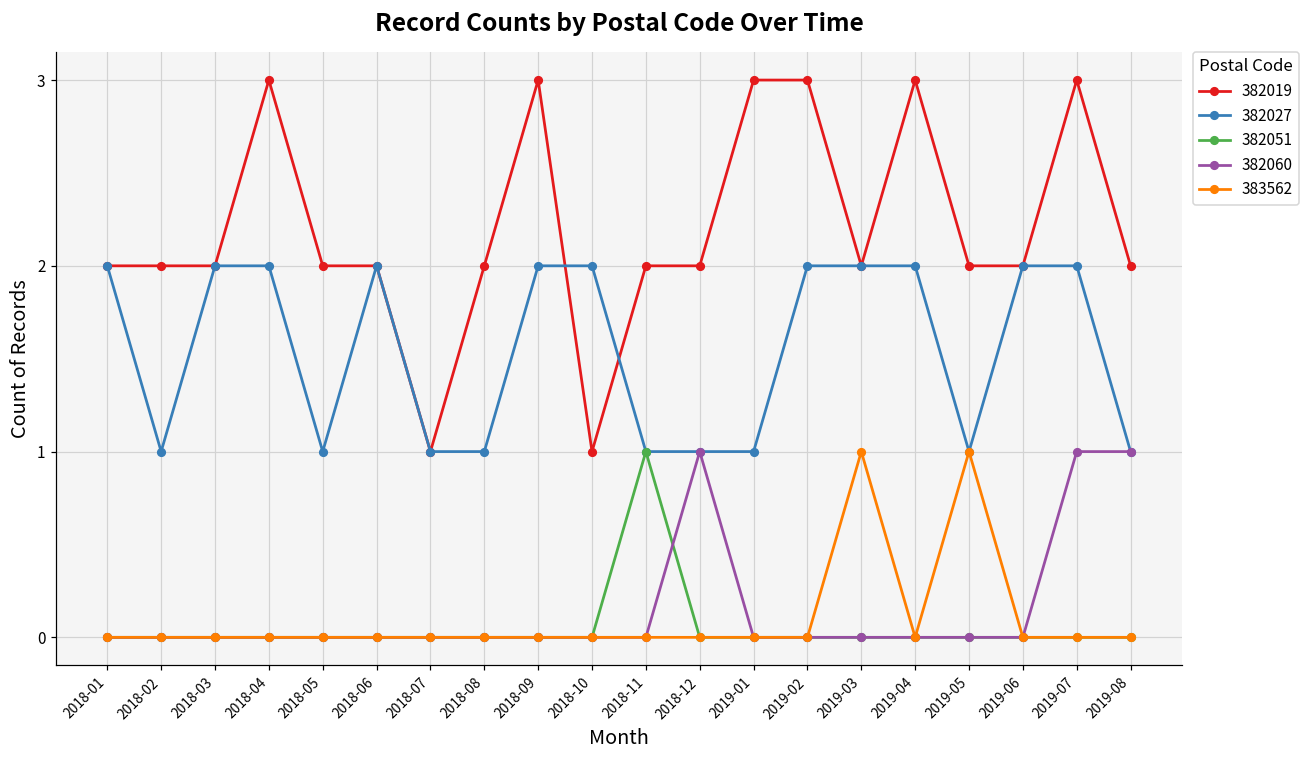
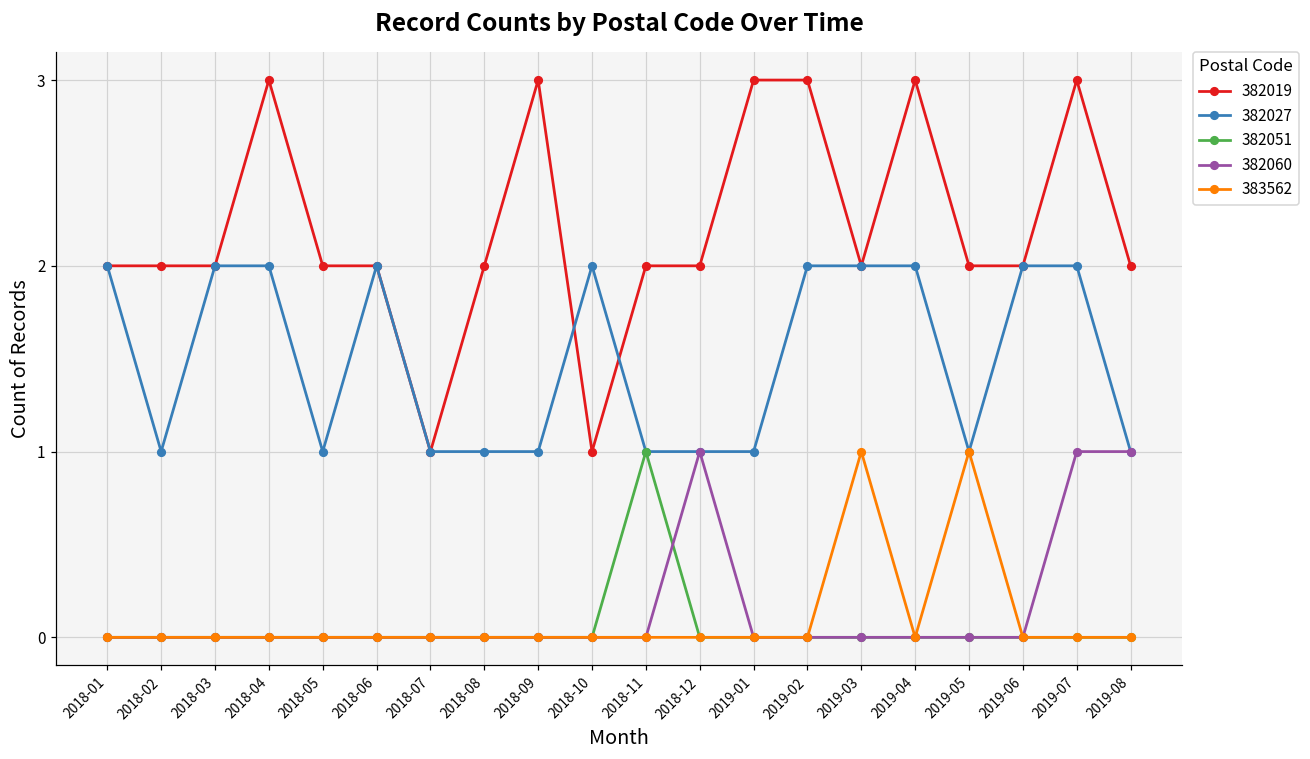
  {
    "382019": {
      "2018-02": 2,
      "2018-04": 3,
      "2018-05": 2,
      "2018-08": 2,
      "2018-09": 3,
      "2018-10": 1,
      "2018-11": 2,
      "2018-12": 2,
      "2019-01": 3,
      "2019-02": 3,
      "2019-04": 3,
      "2019-05": 2,
      "2019-07": 3,
      "2019-08": 2
    },
    "382027": {
      "2018-02": 1,
      "2018-04": 2,
      "2018-05": 1,
      "2018-08": 1,
-     "2018-09": 2,
+     "2018-09": 1,
      "2018-10": 2,
      "2019-01": 1,
      "2019-02": 2,
      "2019-04": 2,
      "2019-07": 2
    },
    "382060": {
      "2019-07": 1
    },
    "383562": {
      "2019-03": 1
    }
  }
